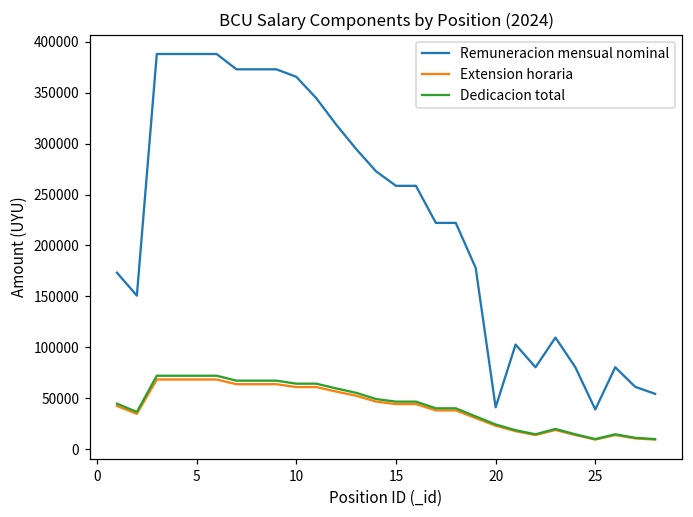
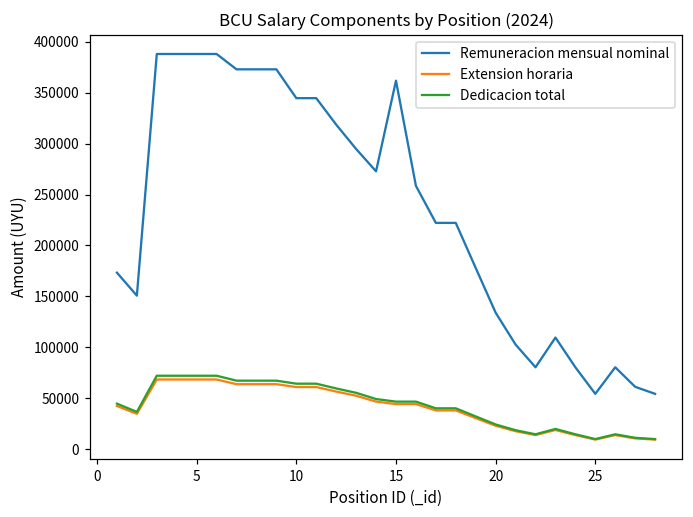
  {
    "Remuneracion mensual nominal": {
      "5": 390000,
-     "10": 370000,
-     "15": 260000,
-     "20": 40000,
-     "25": 40000
+     "10": 340000,
+     "15": 360000,
+     "20": 130000,
+     "25": 50000
    },
    "Extension horaria": {
      "5": 70000,
      "10": 60000
    },
    "Dedicacion total": {
      "5": 70000,
      "10": 60000
    }
  }
